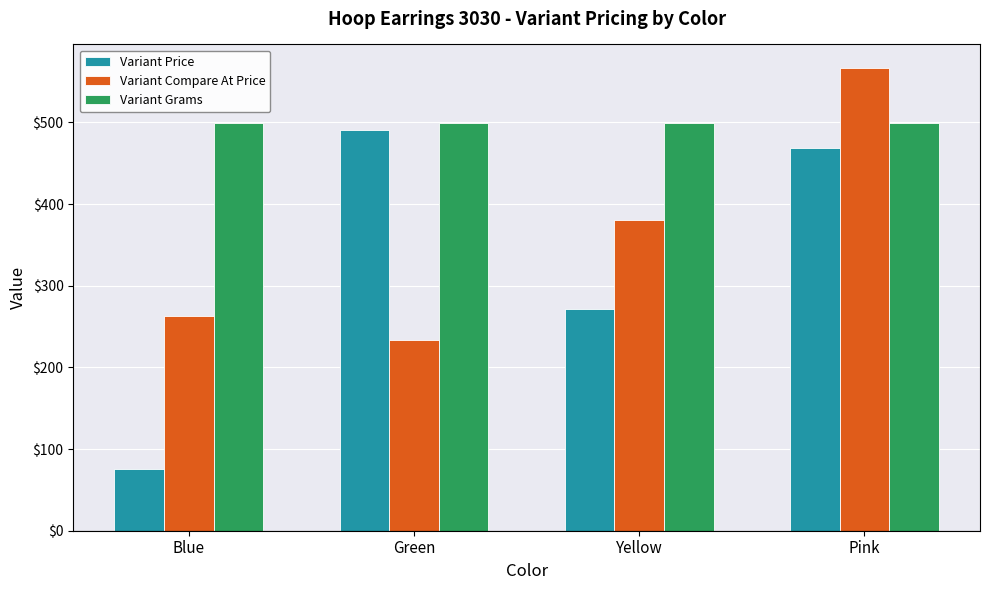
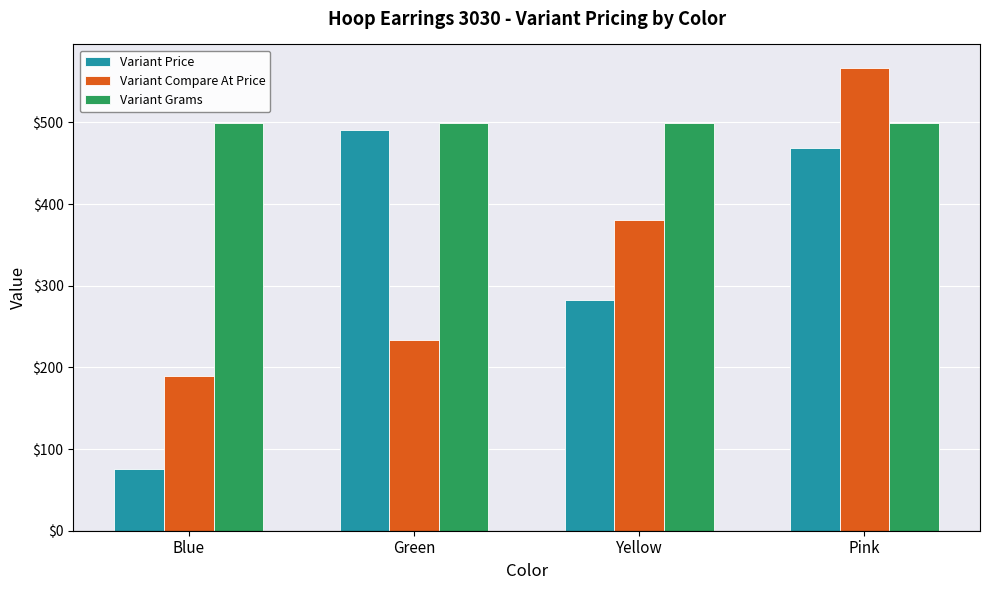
  {
    "Variant Price": {
      "Blue": "$80",
      "Green": "$490",
-     "Yellow": "$270",
+     "Yellow": "$280",
      "Pink": "$470"
    },
    "Variant Compare At Price": {
-     "Blue": "$260",
+     "Blue": "$190",
      "Green": "$230",
      "Yellow": "$380",
      "Pink": "$570"
    },
    "Variant Grams": {
      "Blue": "$500",
      "Green": "$500",
      "Yellow": "$500",
      "Pink": "$500"
    }
  }
